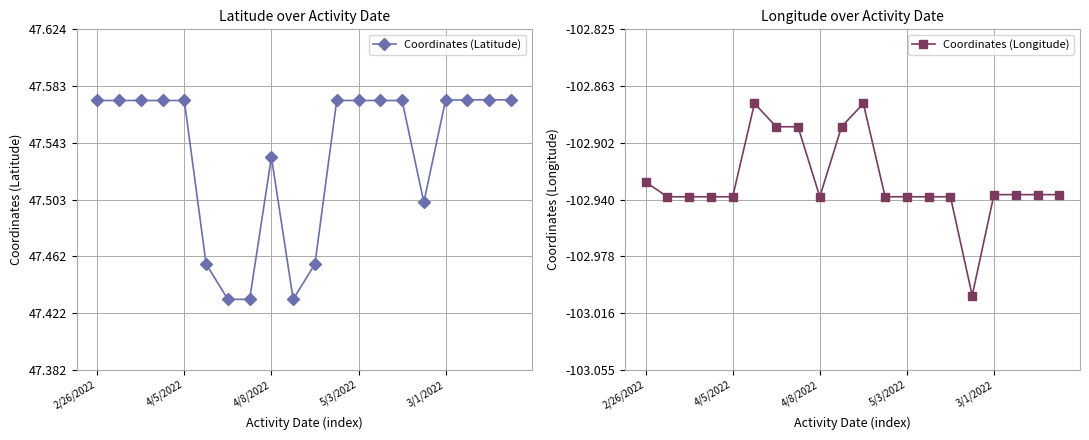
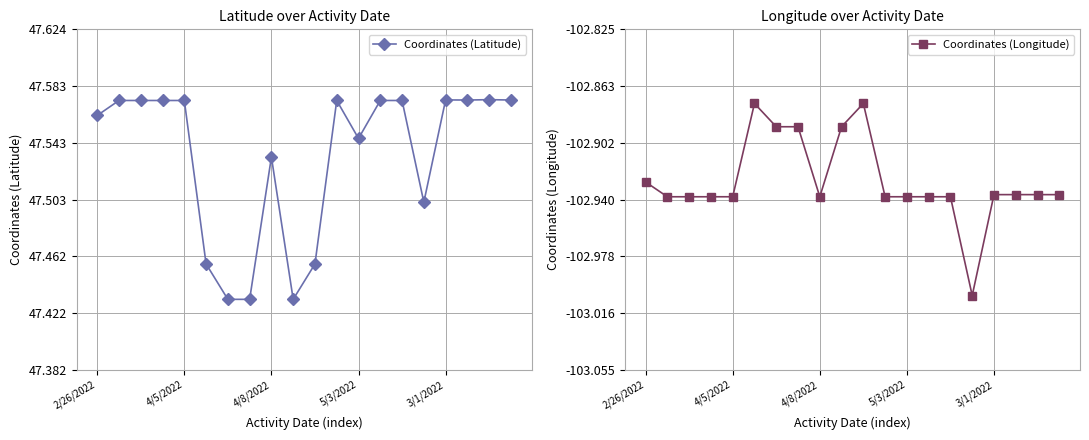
  {
    "Latitude over Activity Date": {
-     "2/26/2022": 47.573,
+     "2/26/2022": 47.563,
      "4/8/2022": 47.533,
-     "5/3/2022": 47.573,
+     "5/3/2022": 47.546,
      "3/1/2022": 47.574
    },
    "Longitude over Activity Date": {
      "2/26/2022": -102.928,
      "4/8/2022": -102.938,
      "5/3/2022": -102.938,
      "3/1/2022": -102.937
    }
  }
